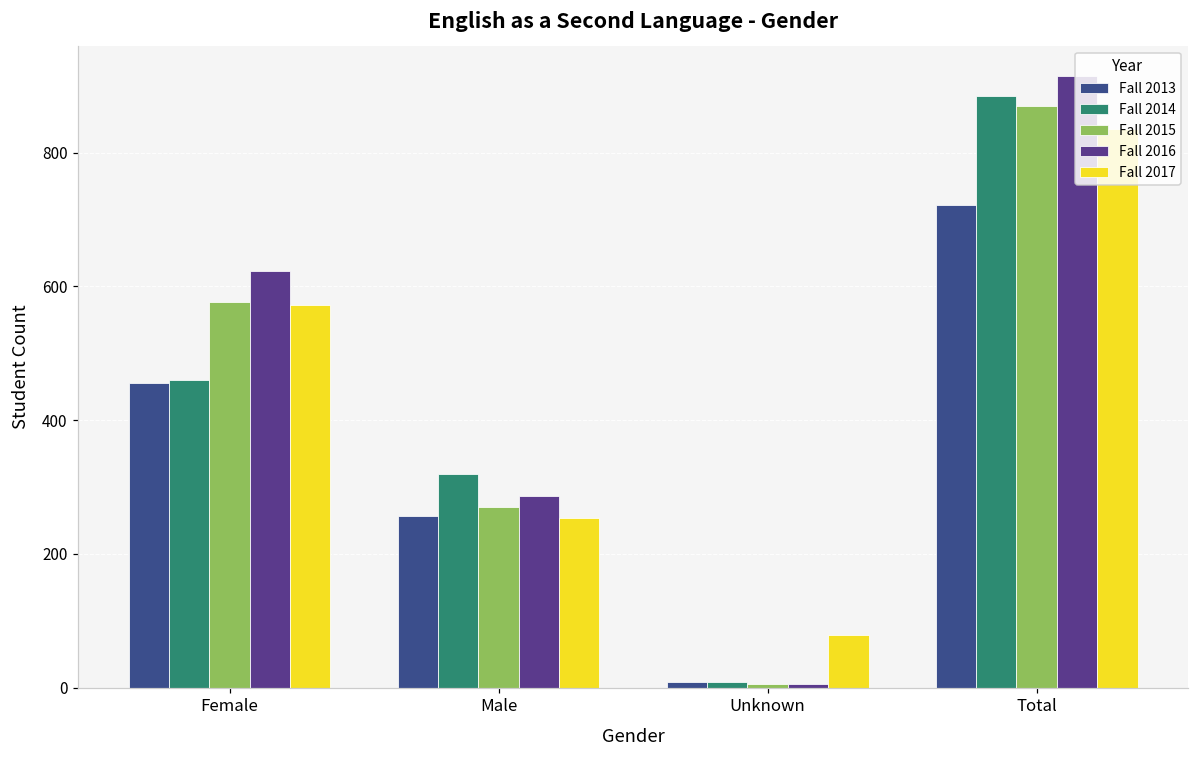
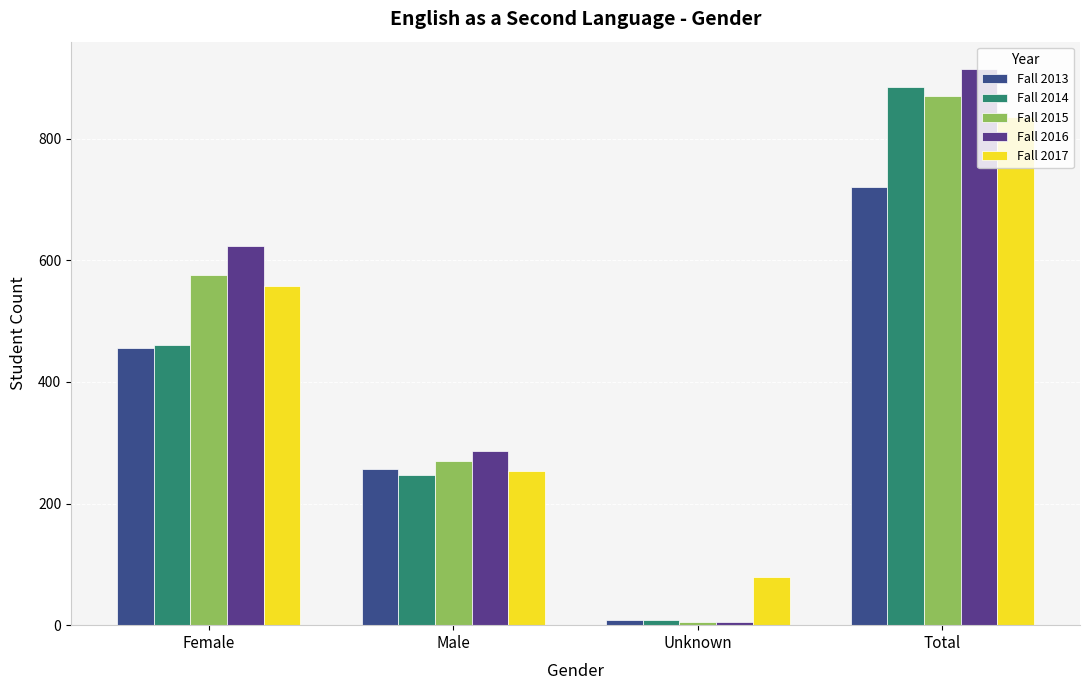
  {
    "Fall 2014": {
      "Female": 460,
-     "Male": 320,
+     "Male": 250,
      "Unknown": 10,
      "Total": 890
    },
    "Fall 2015": {
      "Female": 580,
      "Male": 270,
      "Unknown": 10,
      "Total": 870
    },
    "Fall 2017": {
-     "Female": 570,
+     "Female": 560,
      "Male": 250,
      "Unknown": 80
    }
  }
